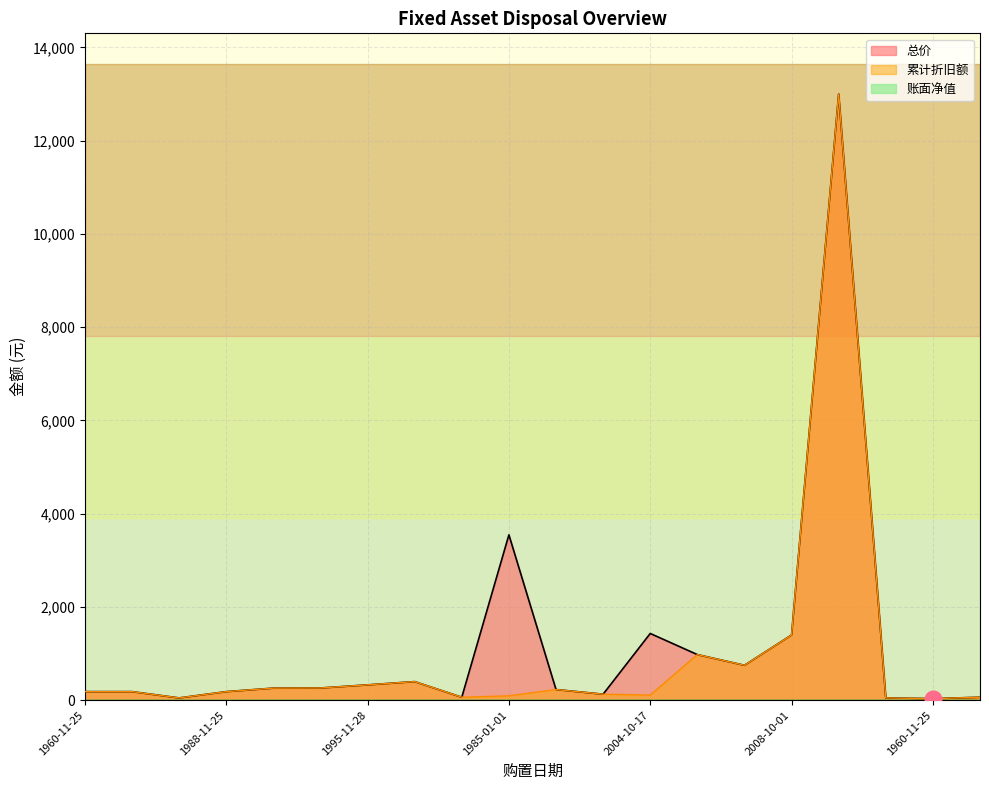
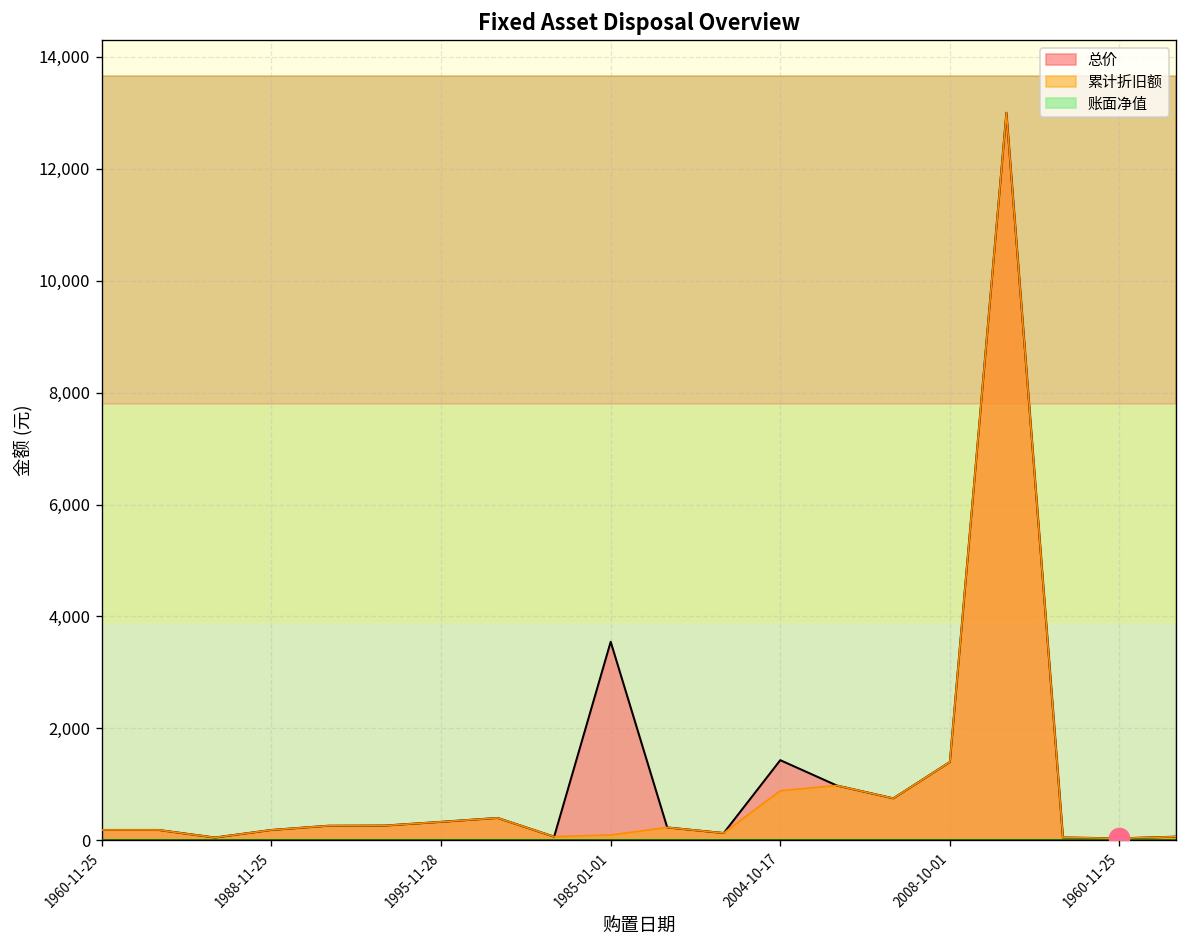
  {
    "累计折旧额": {
      "1985-01-01": 100,
-     "2004-10-17": 100
+     "2004-10-17": 900
    },
    "账面净值": {
      "1995-11-28": 0,
      "1985-01-01": 0,
      "2004-10-17": 0
    }
  }
